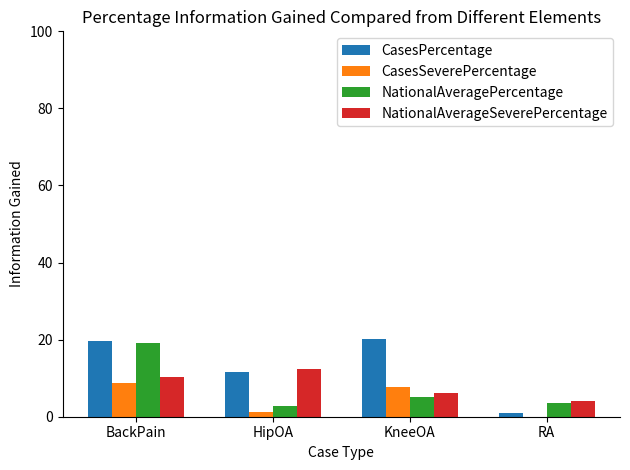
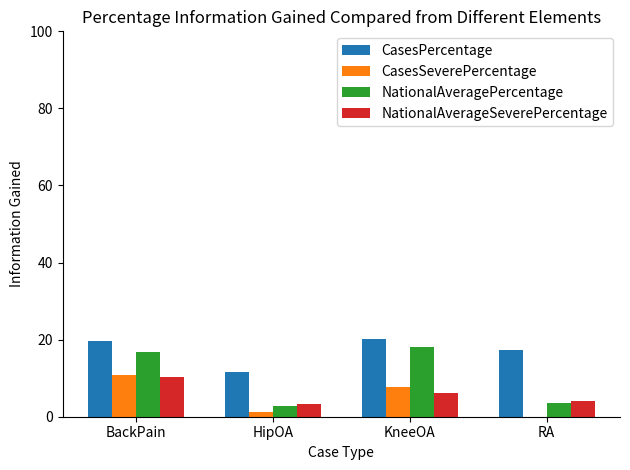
  {
    "CasesPercentage": {
      "BackPain": 20,
      "HipOA": 12,
      "KneeOA": 20,
-     "RA": 1
+     "RA": 17
    },
    "CasesSeverePercentage": {
-     "BackPain": 9,
+     "BackPain": 11,
      "HipOA": 1,
      "KneeOA": 8,
      "RA": 0
    },
    "NationalAveragePercentage": {
-     "BackPain": 19,
+     "BackPain": 17,
      "HipOA": 3,
-     "KneeOA": 5,
+     "KneeOA": 18,
      "RA": 3
    },
    "NationalAverageSeverePercentage": {
      "BackPain": 10,
-     "HipOA": 12,
+     "HipOA": 3,
      "KneeOA": 6,
      "RA": 4
    }
  }
